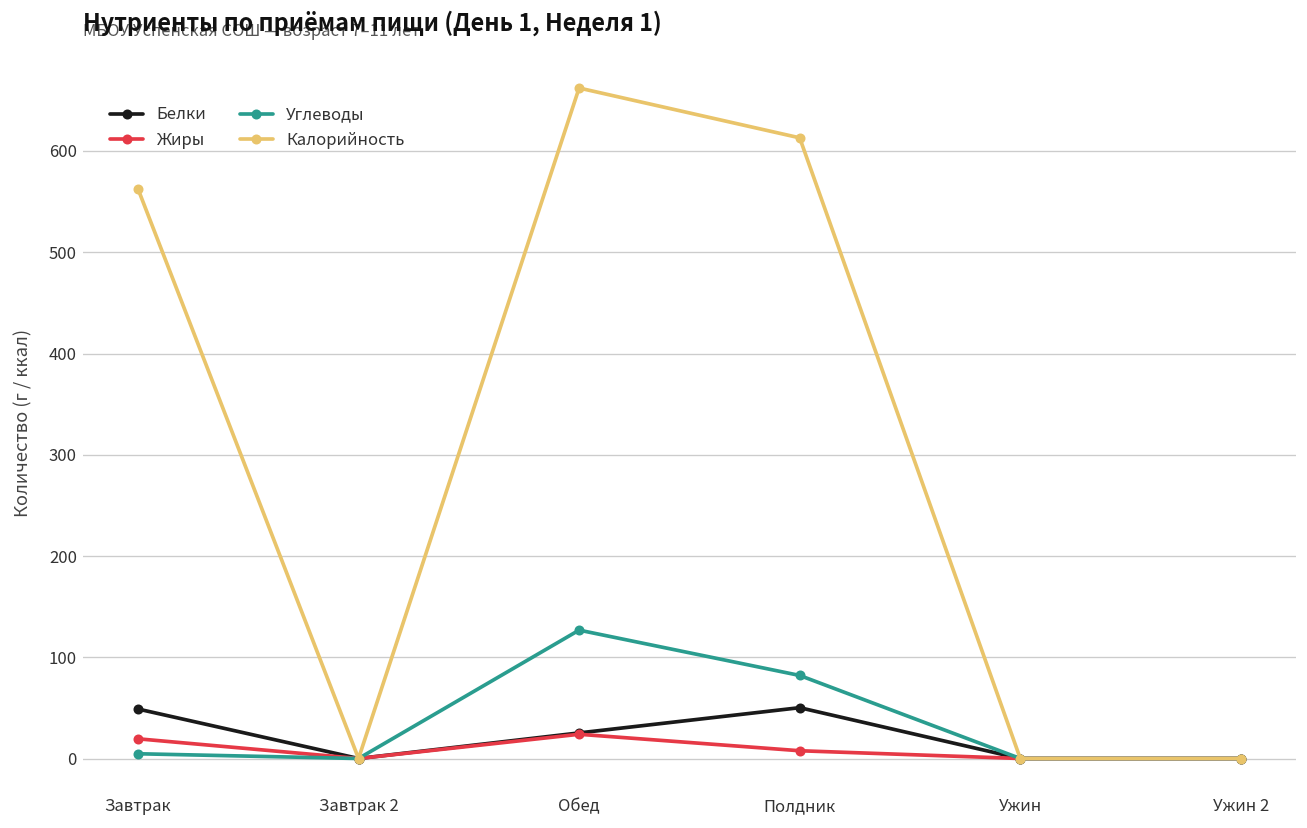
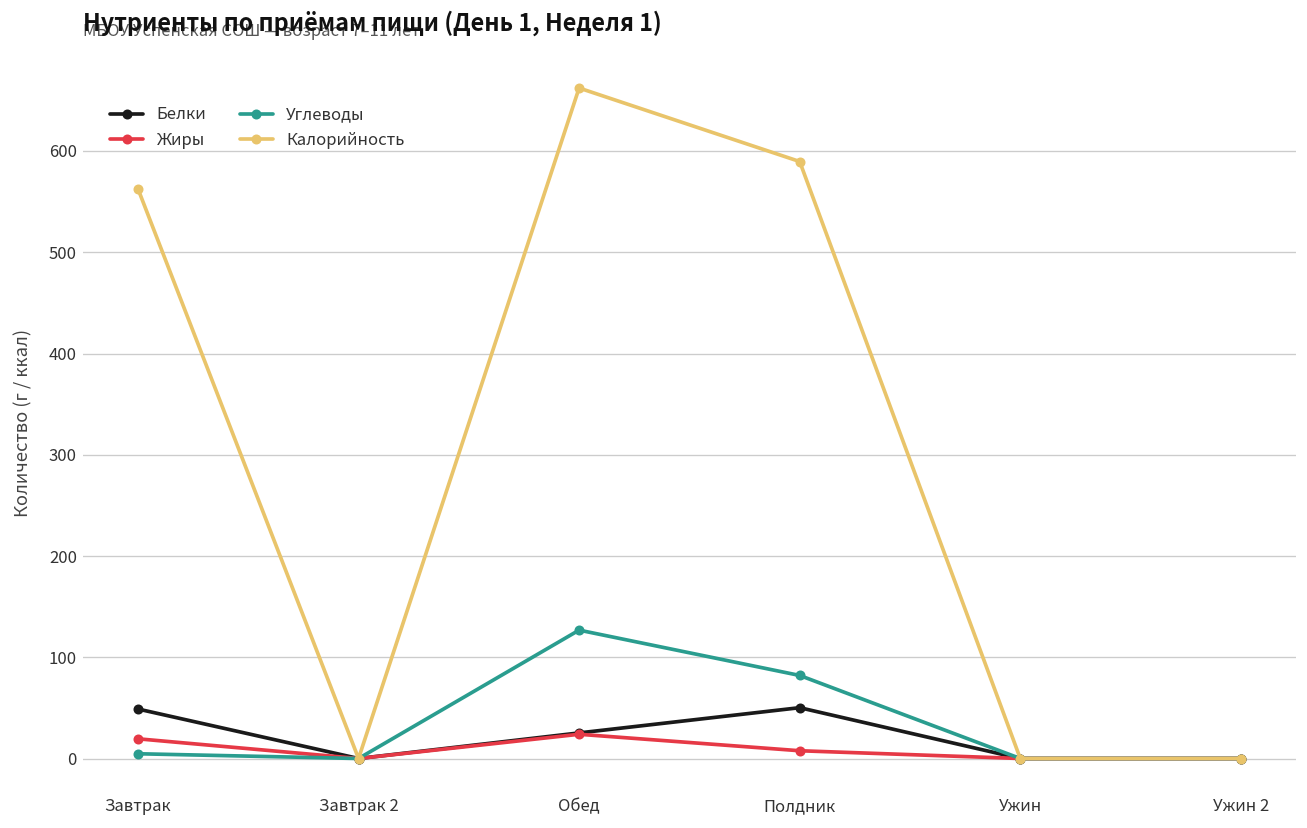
  {
    "Белки": {
      "Завтрак": 50,
      "Полдник": 50
    },
    "Жиры": {
      "Завтрак": 20,
      "Полдник": 10
    },
    "Углеводы": {
      "Завтрак": 0,
      "Обед": 130,
      "Полдник": 80
    },
    "Калорийность": {
      "Завтрак": 560,
      "Обед": 660,
-     "Полдник": 610
+     "Полдник": 590
    }
  }
